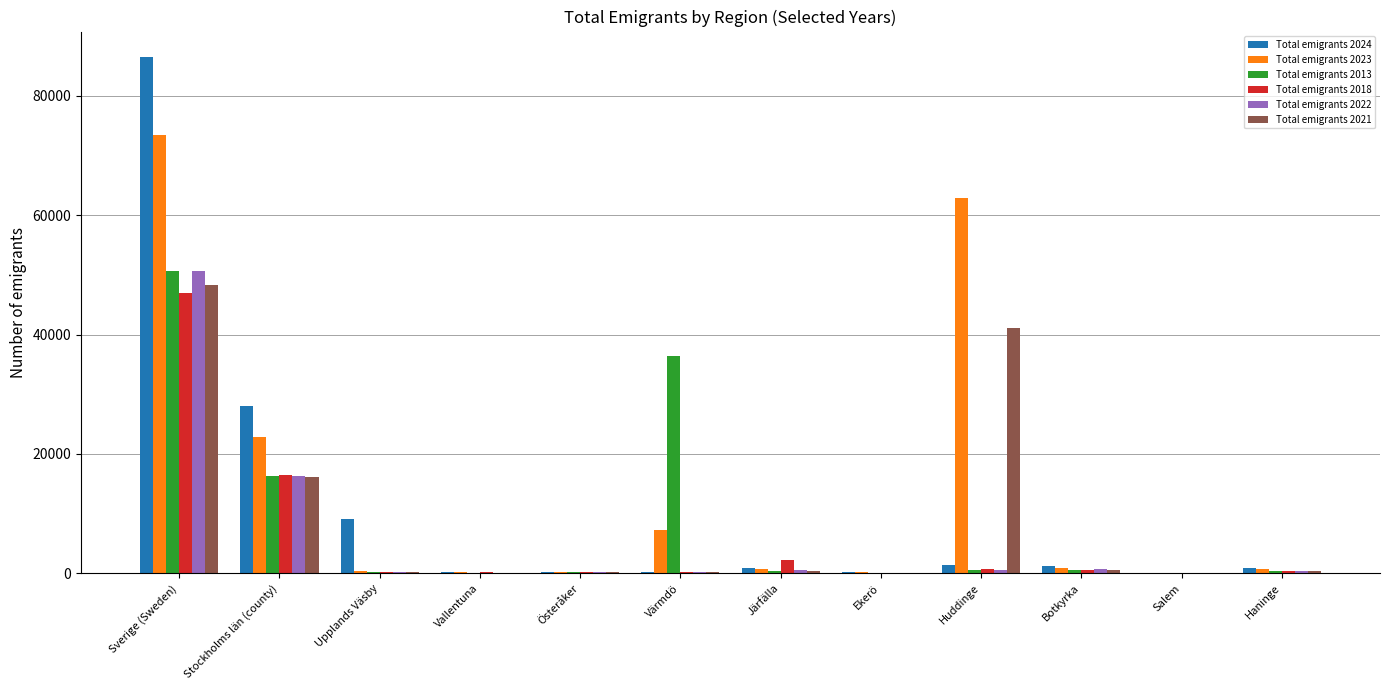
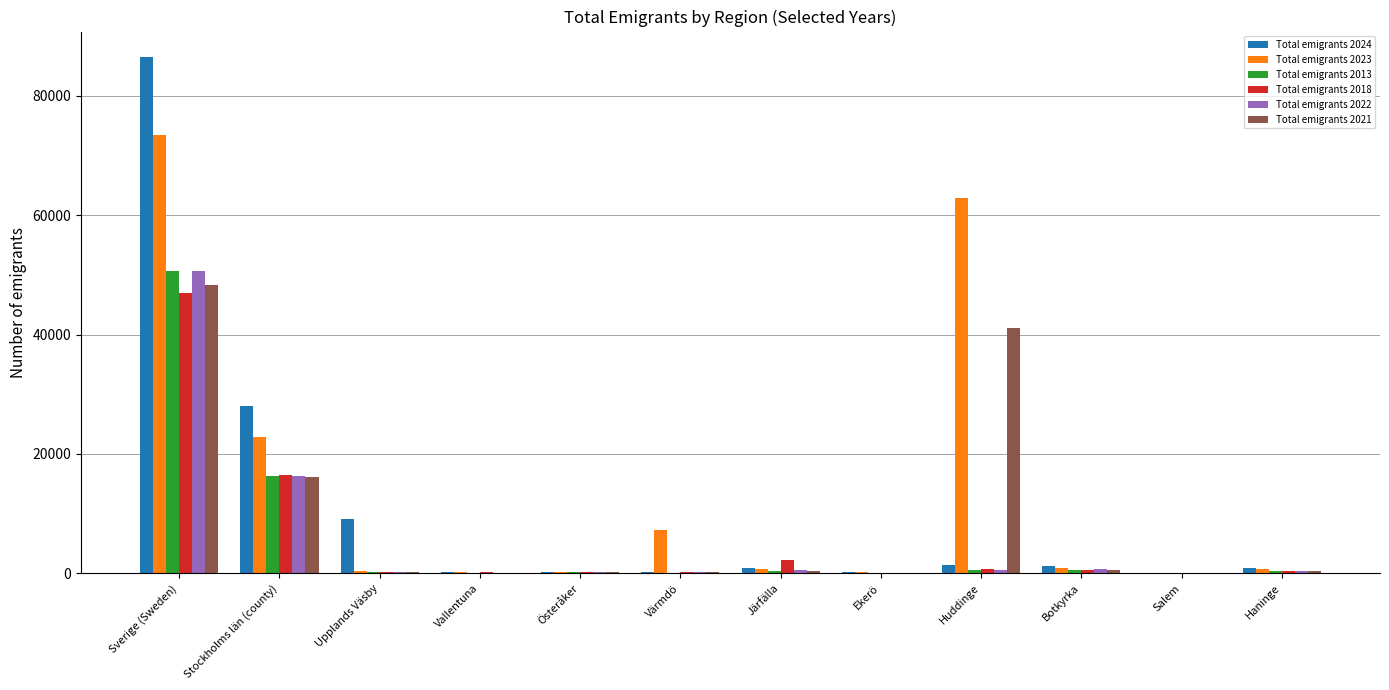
  {
    "Total emigrants 2024": {
      "Sverige (Sweden)": 86000,
      "Stockholms län (county)": 28000,
      "Upplands Väsby": 9000,
      "Järfälla": 1000,
      "Huddinge": 1000,
      "Botkyrka": 1000,
      "Haninge": 1000
    },
    "Total emigrants 2023": {
      "Sverige (Sweden)": 73000,
      "Stockholms län (county)": 23000,
      "Upplands Väsby": 0,
      "Värmdö": 7000,
      "Järfälla": 1000,
      "Huddinge": 63000,
      "Botkyrka": 1000,
      "Haninge": 1000
    },
    "Total emigrants 2013": {
      "Sverige (Sweden)": 51000,
      "Stockholms län (county)": 16000,
-     "Värmdö": 36000,
+     "Värmdö": 0,
      "Huddinge": 1000,
      "Botkyrka": 1000
    },
    "Total emigrants 2018": {
      "Sverige (Sweden)": 47000,
      "Stockholms län (county)": 17000,
      "Järfälla": 2000,
      "Huddinge": 1000,
      "Botkyrka": 1000,
      "Haninge": 0
    },
    "Total emigrants 2022": {
      "Sverige (Sweden)": 51000,
      "Stockholms län (county)": 16000,
      "Järfälla": 1000,
      "Huddinge": 1000,
      "Botkyrka": 1000
    },
    "Total emigrants 2021": {
      "Sverige (Sweden)": 48000,
      "Stockholms län (county)": 16000,
      "Järfälla": 0,
      "Huddinge": 41000,
      "Botkyrka": 1000,
      "Haninge": 0
    }
  }
